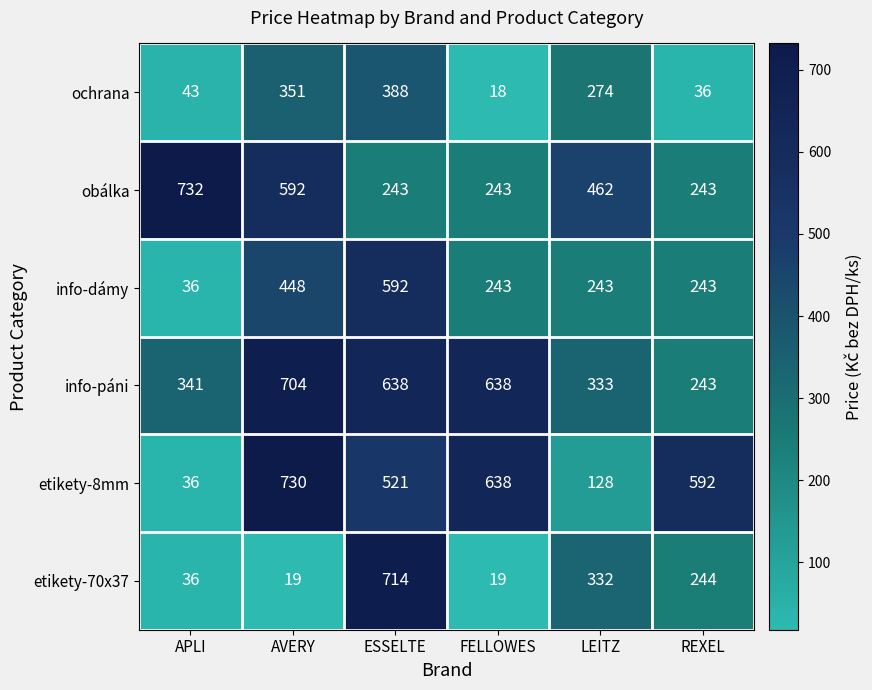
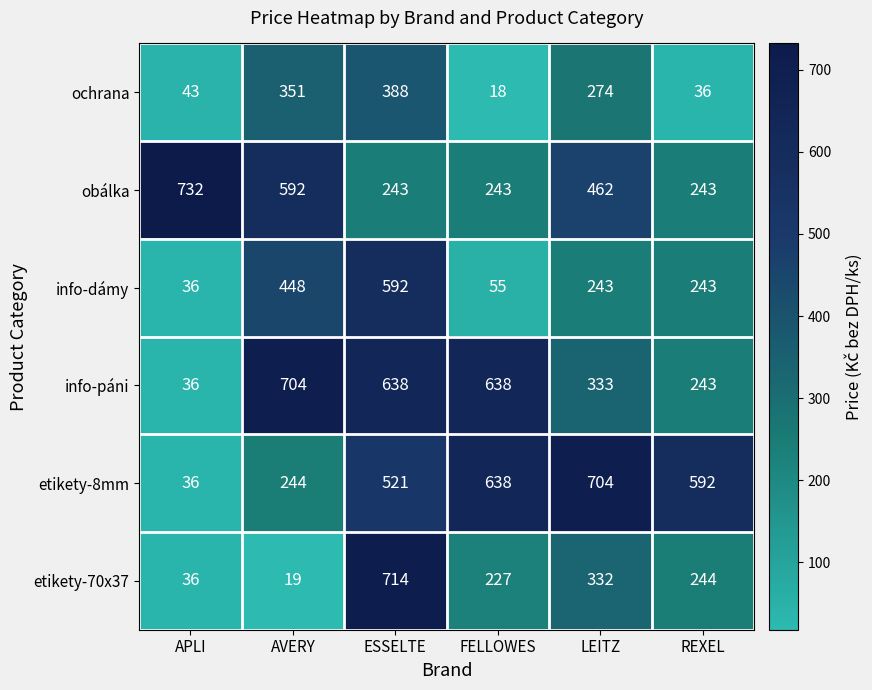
  {
    "ochrana": {
      "APLI": 43,
      "AVERY": 351,
      "ESSELTE": 388,
      "FELLOWES": 18,
      "LEITZ": 274,
      "REXEL": 36
    },
    "obálka": {
      "APLI": 732,
      "AVERY": 592,
      "ESSELTE": 243,
      "FELLOWES": 243,
      "LEITZ": 462,
      "REXEL": 243
    },
    "info-dámy": {
      "APLI": 36,
      "AVERY": 448,
      "ESSELTE": 592,
-     "FELLOWES": 243,
+     "FELLOWES": 55,
      "LEITZ": 243,
      "REXEL": 243
    },
    "info-páni": {
-     "APLI": 341,
+     "APLI": 36,
      "AVERY": 704,
      "ESSELTE": 638,
      "FELLOWES": 638,
      "LEITZ": 333,
      "REXEL": 243
    },
    "etikety-8mm": {
      "APLI": 36,
-     "AVERY": 730,
+     "AVERY": 244,
      "ESSELTE": 521,
      "FELLOWES": 638,
-     "LEITZ": 128,
+     "LEITZ": 704,
      "REXEL": 592
    },
    "etikety-70x37": {
      "APLI": 36,
      "AVERY": 19,
      "ESSELTE": 714,
-     "FELLOWES": 19,
+     "FELLOWES": 227,
      "LEITZ": 332,
      "REXEL": 244
    }
  }
